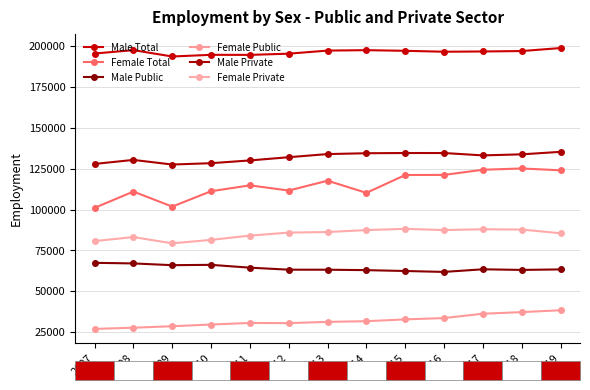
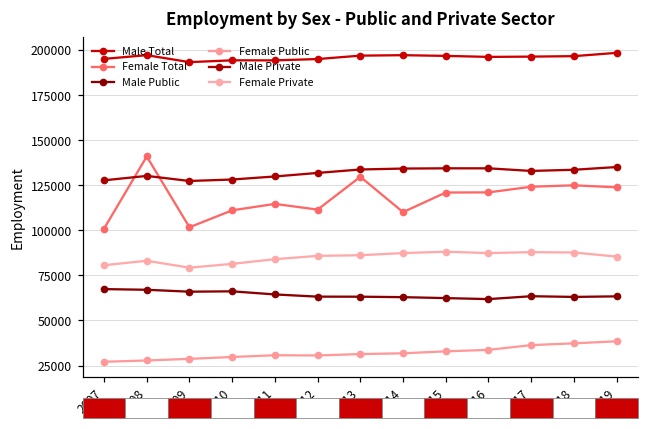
  {
    "Female Total": {
      "2007": 101000,
-     "2008": 111000,
+     "2008": 141000,
      "2009": 102000,
      "2010": 111000,
      "2011": 115000,
      "2012": 112000,
-     "2013": 118000,
+     "2013": 130000,
      "2014": 110000,
      "2015": 121000,
      "2016": 121000,
      "2017": 124000,
      "2018": 125000,
      "2019": 124000
    }
  }
